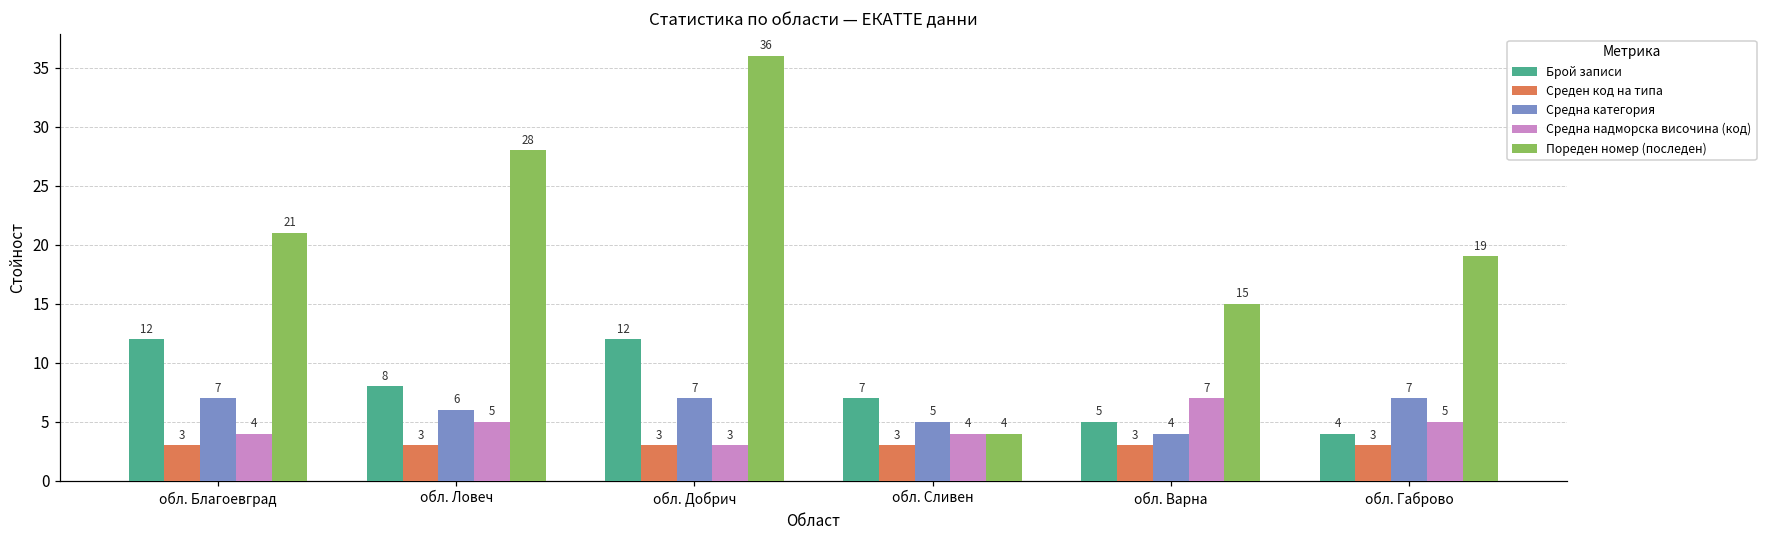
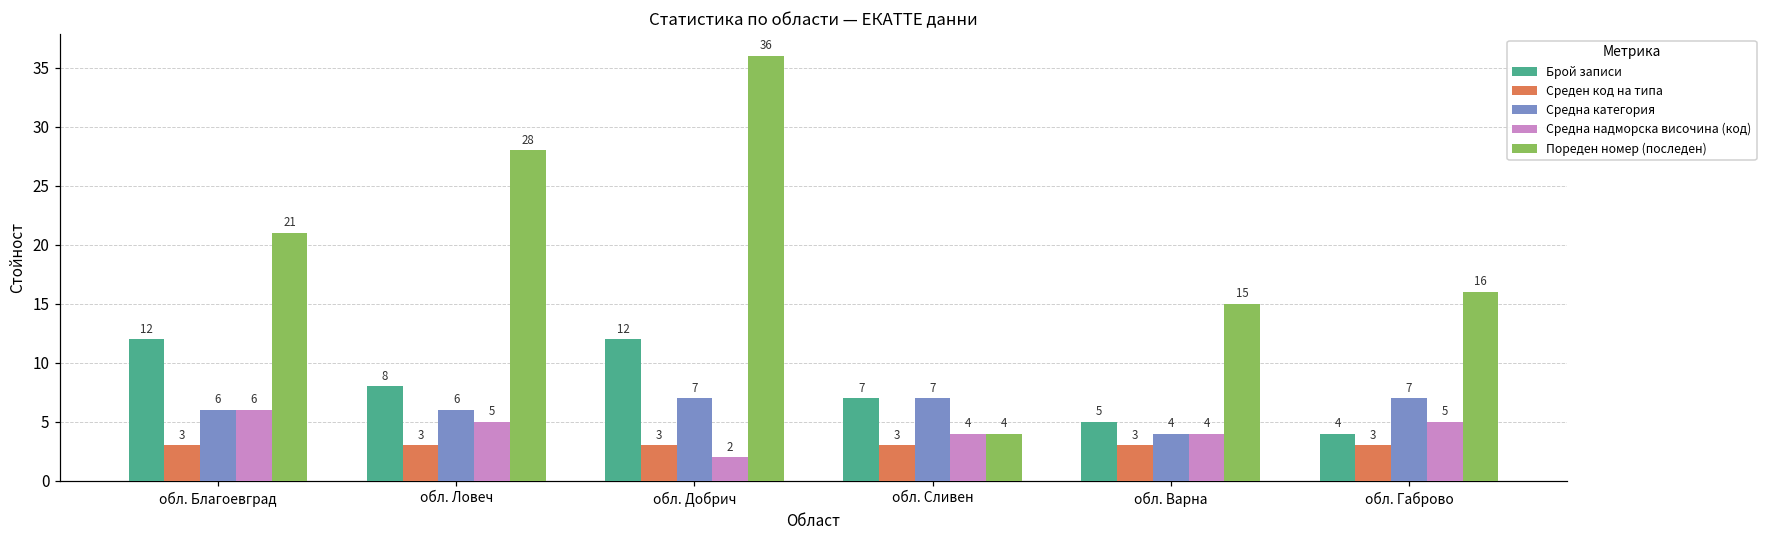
  {
    "Брой записи": {
      "обл. Благоевград": 12,
      "обл. Ловеч": 8,
      "обл. Добрич": 12,
      "обл. Сливен": 7,
      "обл. Варна": 5,
      "обл. Габрово": 4
    },
    "Среден код на типа": {
      "обл. Благоевград": 3,
      "обл. Ловеч": 3,
      "обл. Добрич": 3,
      "обл. Сливен": 3,
      "обл. Варна": 3,
      "обл. Габрово": 3
    },
    "Средна категория": {
-     "обл. Благоевград": 7,
+     "обл. Благоевград": 6,
      "обл. Ловеч": 6,
      "обл. Добрич": 7,
-     "обл. Сливен": 5,
+     "обл. Сливен": 7,
      "обл. Варна": 4,
      "обл. Габрово": 7
    },
    "Средна надморска височина (код)": {
-     "обл. Благоевград": 4,
+     "обл. Благоевград": 6,
      "обл. Ловеч": 5,
-     "обл. Добрич": 3,
+     "обл. Добрич": 2,
      "обл. Сливен": 4,
-     "обл. Варна": 7,
+     "обл. Варна": 4,
      "обл. Габрово": 5
    },
    "Пореден номер (последен)": {
      "обл. Благоевград": 21,
      "обл. Ловеч": 28,
      "обл. Добрич": 36,
      "обл. Сливен": 4,
      "обл. Варна": 15,
-     "обл. Габрово": 19
+     "обл. Габрово": 16
    }
  }
